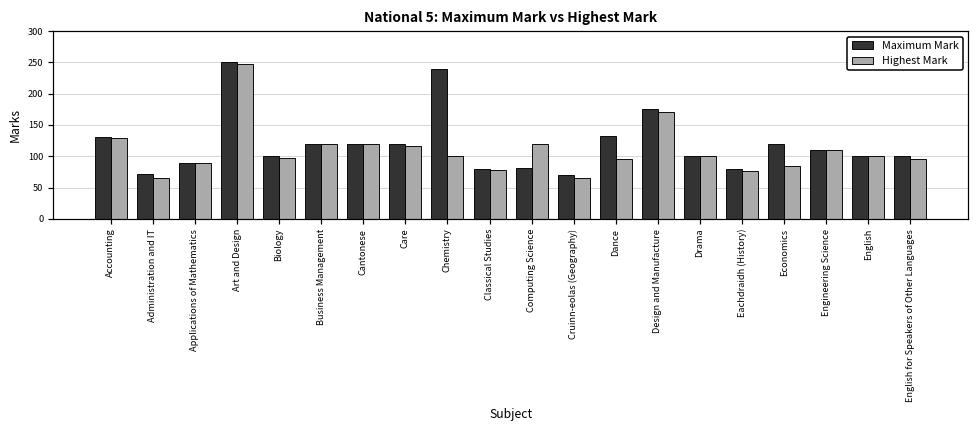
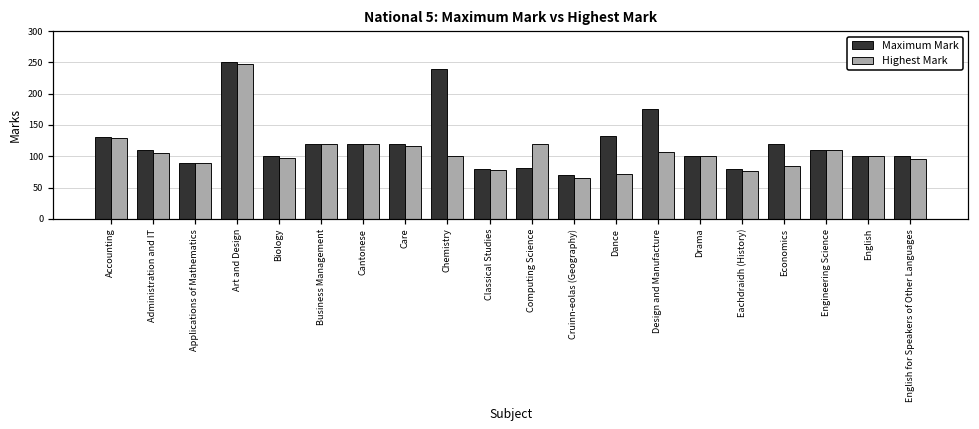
  {
    "Maximum Mark": {
      "Accounting": 130,
-     "Administration and IT": 70,
+     "Administration and IT": 110,
      "Applications of Mathematics": 90,
      "Art and Design": 250,
      "Biology": 100,
      "Business Management": 120,
      "Cantonese": 120,
      "Care": 120,
      "Chemistry": 240,
      "Classical Studies": 80,
      "Computing Science": 80,
      "Cruinn-eolas (Geography)": 70,
      "Dance": 130,
      "Design and Manufacture": 180,
      "Drama": 100,
      "Eachdraidh (History)": 80,
      "Economics": 120,
      "Engineering Science": 110,
      "English": 100,
      "English for Speakers of Other Languages": 100
    },
    "Highest Mark": {
      "Accounting": 130,
-     "Administration and IT": 70,
+     "Administration and IT": 110,
      "Applications of Mathematics": 90,
      "Art and Design": 250,
      "Biology": 100,
      "Business Management": 120,
      "Cantonese": 120,
      "Care": 120,
      "Chemistry": 100,
      "Classical Studies": 80,
      "Computing Science": 120,
      "Cruinn-eolas (Geography)": 70,
-     "Dance": 100,
-     "Design and Manufacture": 170,
+     "Dance": 70,
+     "Design and Manufacture": 110,
      "Drama": 100,
      "Eachdraidh (History)": 80,
      "Economics": 90,
      "Engineering Science": 110,
      "English": 100,
      "English for Speakers of Other Languages": 100
    }
  }
